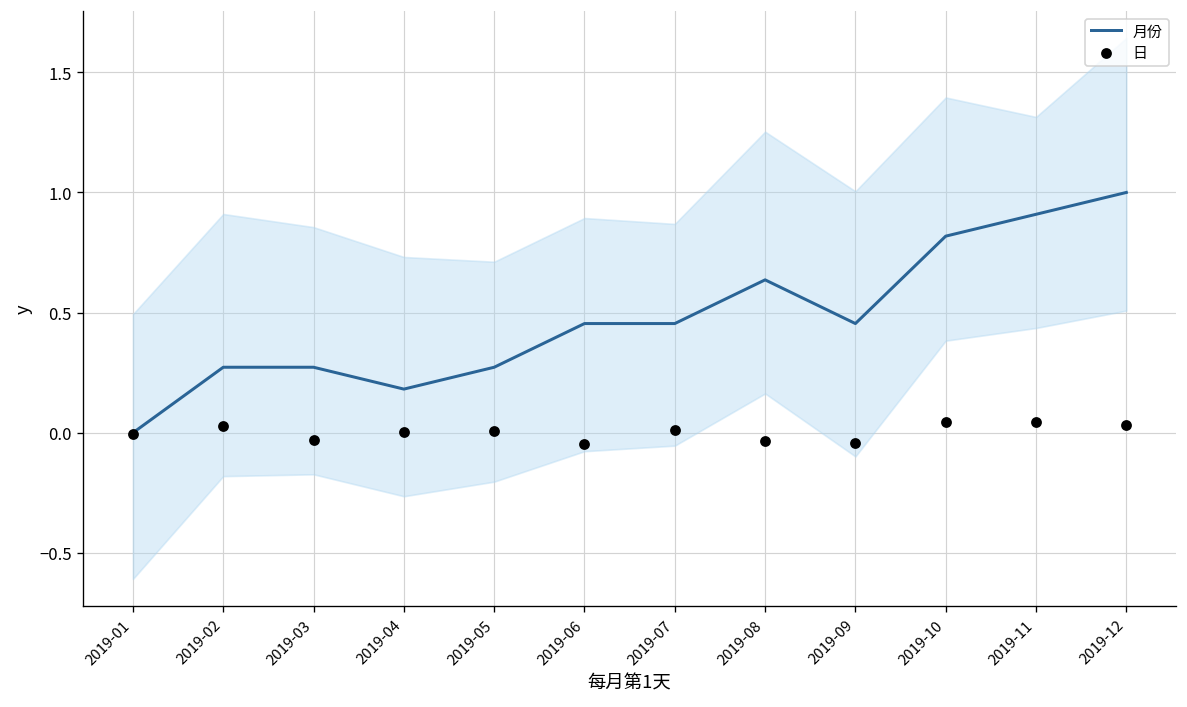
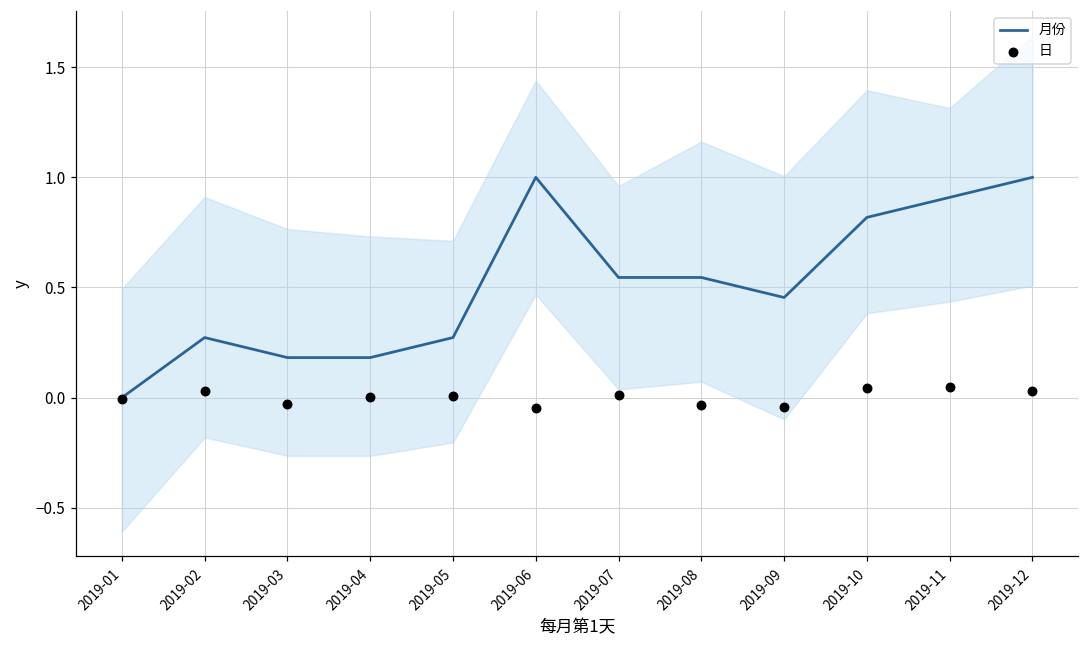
  {
    "月份": {
      "2019-02": 0.27,
-     "2019-03": 0.27,
+     "2019-03": 0.18,
      "2019-04": 0.18,
      "2019-05": 0.27,
-     "2019-06": 0.45,
-     "2019-07": 0.45,
-     "2019-08": 0.64,
+     "2019-06": 1.00,
+     "2019-07": 0.55,
+     "2019-08": 0.55,
      "2019-09": 0.45,
      "2019-10": 0.82,
      "2019-11": 0.91,
      "2019-12": 1.00
    }
  }
